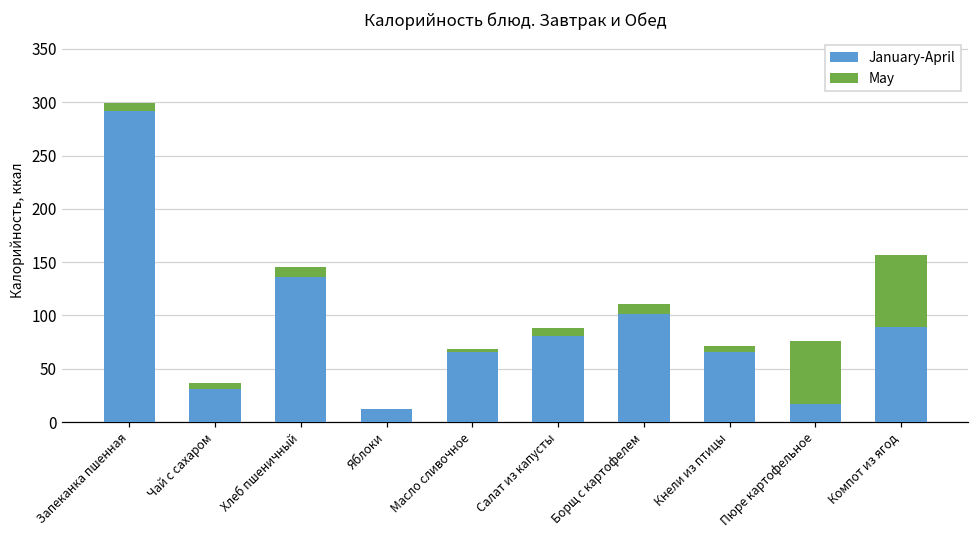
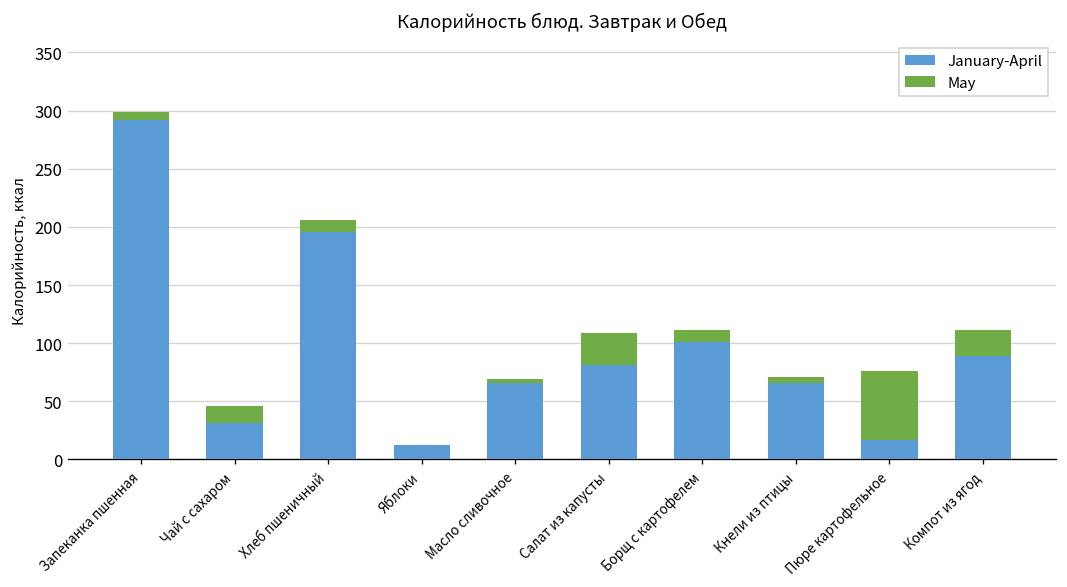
  {
    "January-April": {
      "Запеканка пшенная": 290,
      "Чай с сахаром": 30,
-     "Хлеб пшеничный": 140,
+     "Хлеб пшеничный": 200,
      "Яблоки": 10,
      "Масло сливочное": 70,
      "Салат из капусты": 80,
      "Борщ с картофелем": 100,
      "Кнели из птицы": 70,
      "Пюре картофельное": 20,
      "Компот из ягод": 90
    },
    "May": {
      "Запеканка пшенная": 10,
-     "Чай с сахаром": 10,
+     "Чай с сахаром": 20,
      "Хлеб пшеничный": 10,
      "Яблоки": 0,
      "Масло сливочное": 0,
-     "Салат из капусты": 10,
+     "Салат из капусты": 30,
      "Борщ с картофелем": 10,
      "Кнели из птицы": 10,
      "Пюре картофельное": 60,
-     "Компот из ягод": 70
+     "Компот из ягод": 20
    }
  }
